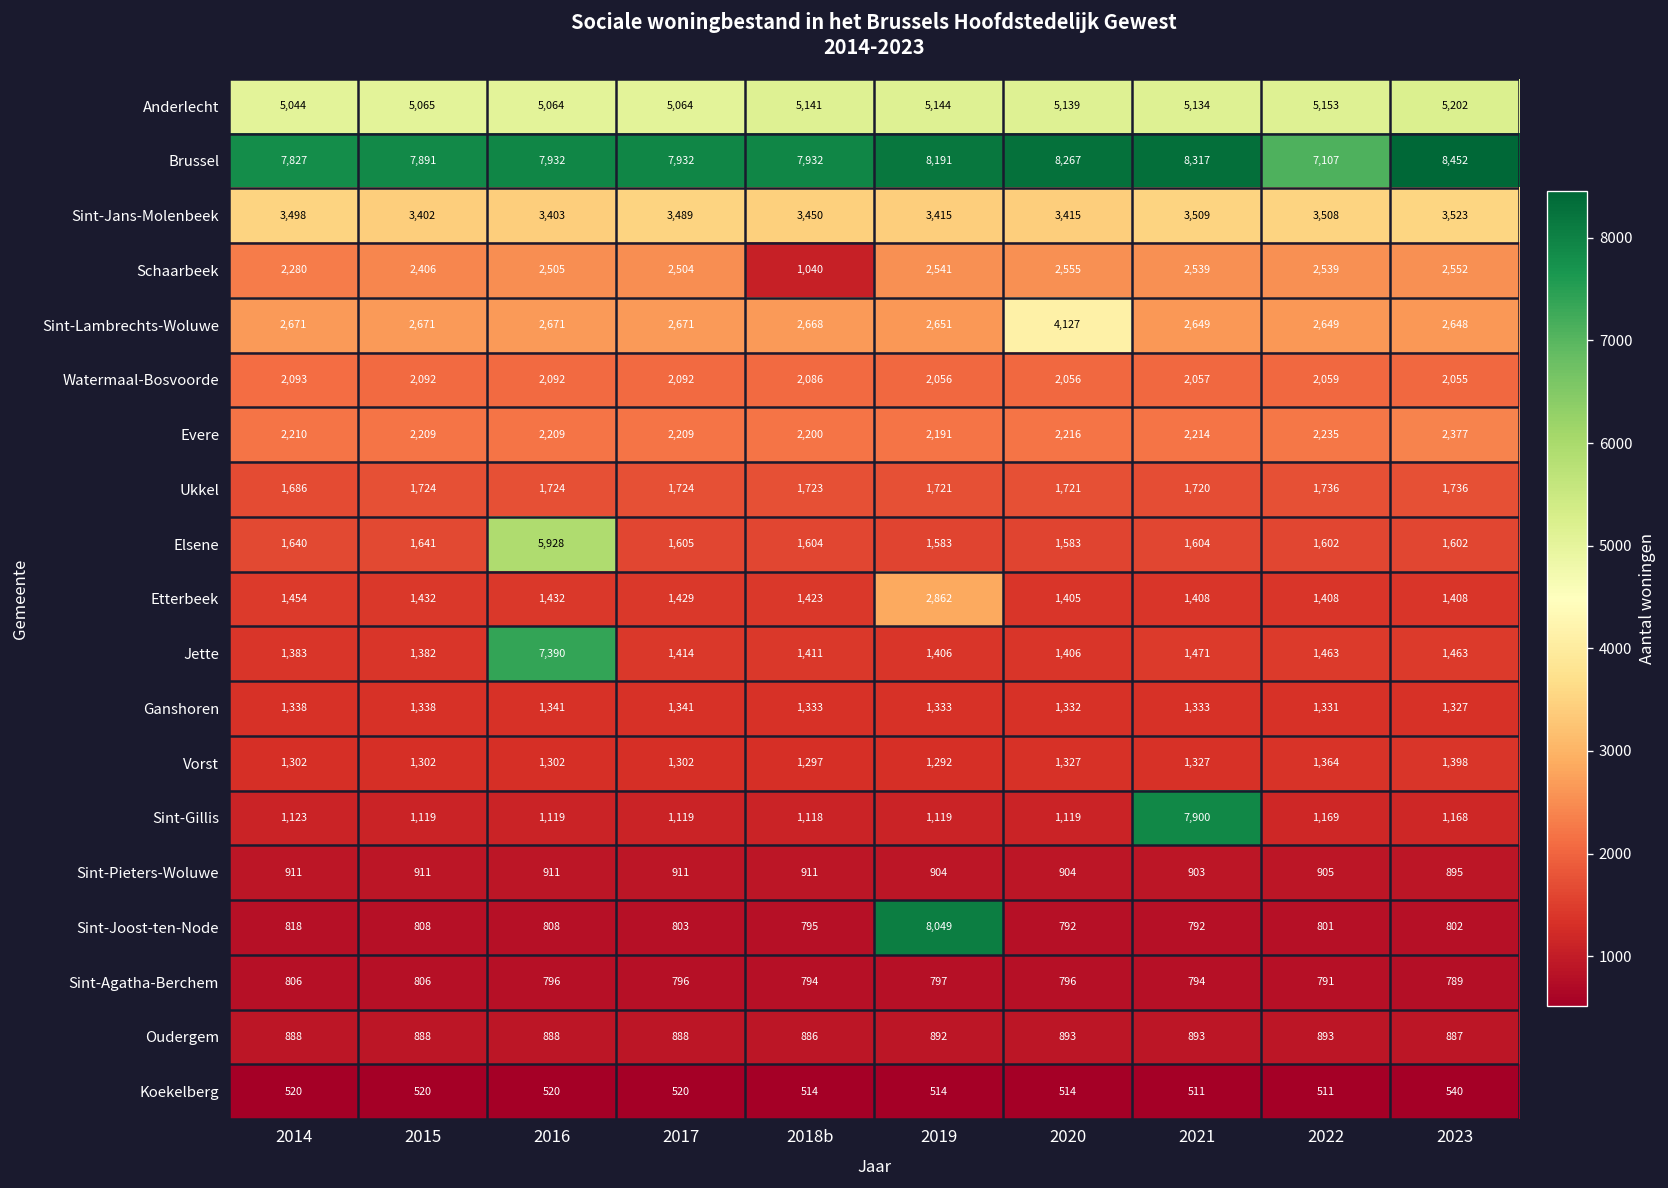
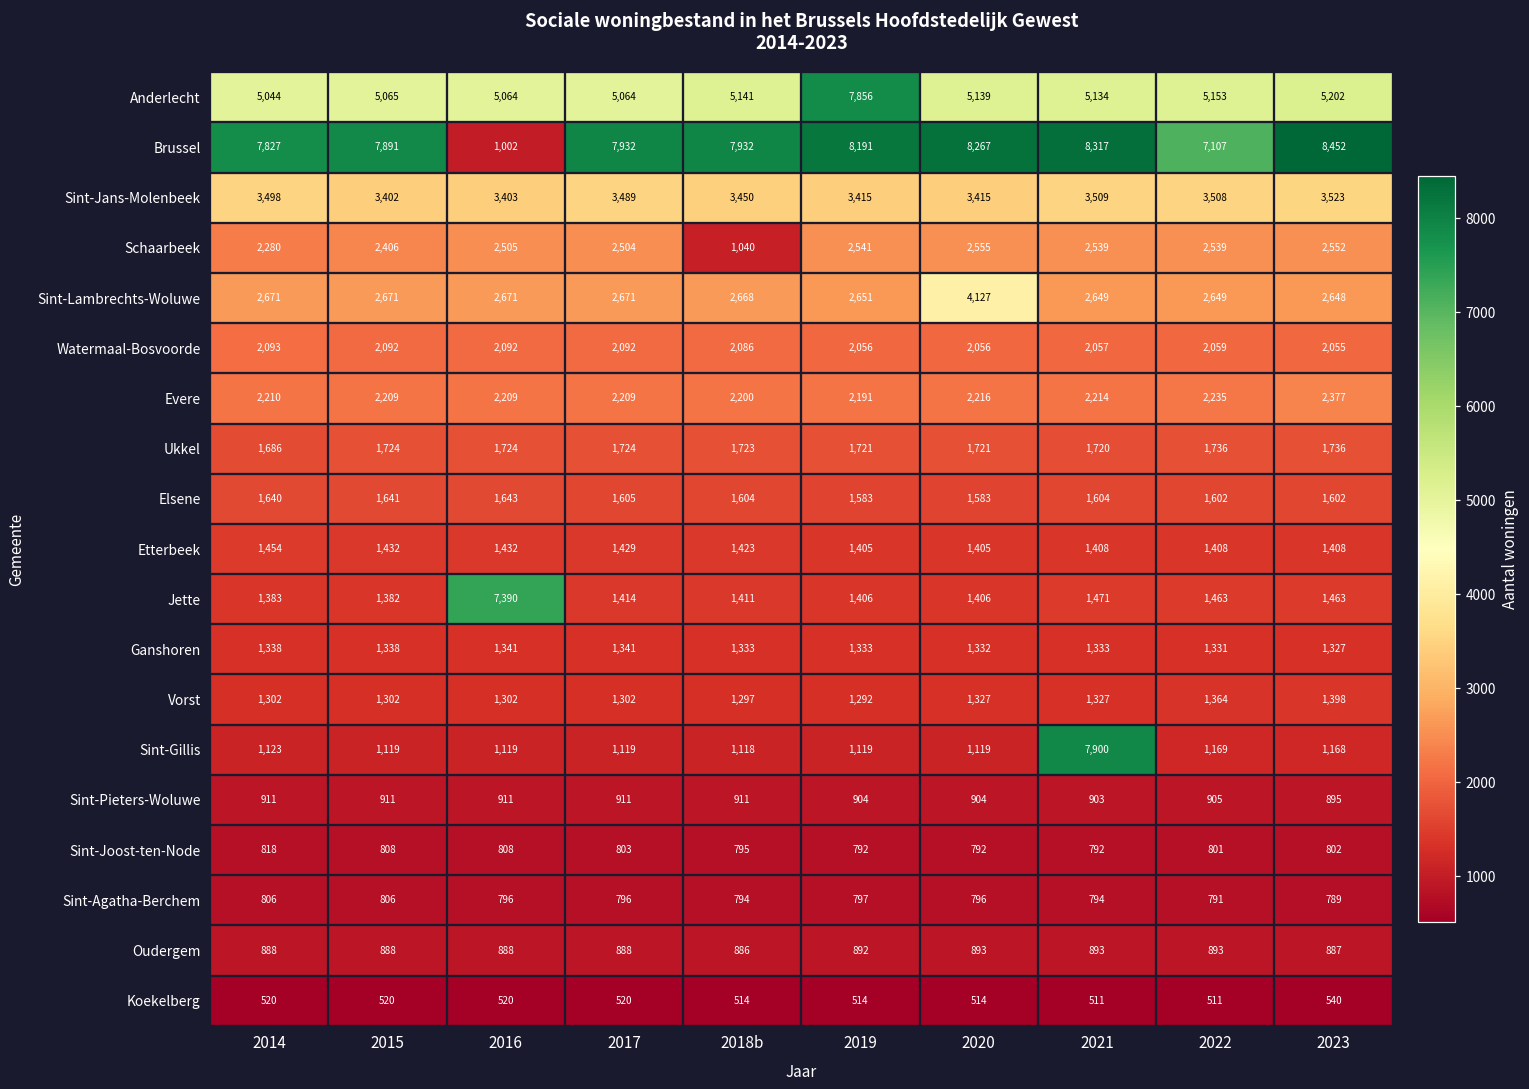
  {
    "Anderlecht": {
      "2014": "5,044",
      "2015": "5,065",
      "2016": "5,064",
      "2017": "5,064",
      "2018b": "5,141",
-     "2019": "5,144",
+     "2019": "7,856",
      "2020": "5,139",
      "2021": "5,134",
      "2022": "5,153",
      "2023": "5,202"
    },
    "Brussel": {
      "2014": "7,827",
      "2015": "7,891",
-     "2016": "7,932",
+     "2016": "1,002",
      "2017": "7,932",
      "2018b": "7,932",
      "2019": "8,191",
      "2020": "8,267",
      "2021": "8,317",
      "2022": "7,107",
      "2023": "8,452"
    },
    "Sint-Jans-Molenbeek": {
      "2014": "3,498",
      "2015": "3,402",
      "2016": "3,403",
      "2017": "3,489",
      "2018b": "3,450",
      "2019": "3,415",
      "2020": "3,415",
      "2021": "3,509",
      "2022": "3,508",
      "2023": "3,523"
    },
    "Schaarbeek": {
      "2014": "2,280",
      "2015": "2,406",
      "2016": "2,505",
      "2017": "2,504",
      "2018b": "1,040",
      "2019": "2,541",
      "2020": "2,555",
      "2021": "2,539",
      "2022": "2,539",
      "2023": "2,552"
    },
    "Sint-Lambrechts-Woluwe": {
      "2014": "2,671",
      "2015": "2,671",
      "2016": "2,671",
      "2017": "2,671",
      "2018b": "2,668",
      "2019": "2,651",
      "2020": "4,127",
      "2021": "2,649",
      "2022": "2,649",
      "2023": "2,648"
    },
    "Watermaal-Bosvoorde": {
      "2014": "2,093",
      "2015": "2,092",
      "2016": "2,092",
      "2017": "2,092",
      "2018b": "2,086",
      "2019": "2,056",
      "2020": "2,056",
      "2021": "2,057",
      "2022": "2,059",
      "2023": "2,055"
    },
    "Evere": {
      "2014": "2,210",
      "2015": "2,209",
      "2016": "2,209",
      "2017": "2,209",
      "2018b": "2,200",
      "2019": "2,191",
      "2020": "2,216",
      "2021": "2,214",
      "2022": "2,235",
      "2023": "2,377"
    },
    "Ukkel": {
      "2014": "1,686",
      "2015": "1,724",
      "2016": "1,724",
      "2017": "1,724",
      "2018b": "1,723",
      "2019": "1,721",
      "2020": "1,721",
      "2021": "1,720",
      "2022": "1,736",
      "2023": "1,736"
    },
    "Elsene": {
      "2014": "1,640",
      "2015": "1,641",
-     "2016": "5,928",
+     "2016": "1,643",
      "2017": "1,605",
      "2018b": "1,604",
      "2019": "1,583",
      "2020": "1,583",
      "2021": "1,604",
      "2022": "1,602",
      "2023": "1,602"
    },
    "Etterbeek": {
      "2014": "1,454",
      "2015": "1,432",
      "2016": "1,432",
      "2017": "1,429",
      "2018b": "1,423",
-     "2019": "2,862",
+     "2019": "1,405",
      "2020": "1,405",
      "2021": "1,408",
      "2022": "1,408",
      "2023": "1,408"
    },
    "Jette": {
      "2014": "1,383",
      "2015": "1,382",
      "2016": "7,390",
      "2017": "1,414",
      "2018b": "1,411",
      "2019": "1,406",
      "2020": "1,406",
      "2021": "1,471",
      "2022": "1,463",
      "2023": "1,463"
    },
    "Ganshoren": {
      "2014": "1,338",
      "2015": "1,338",
      "2016": "1,341",
      "2017": "1,341",
      "2018b": "1,333",
      "2019": "1,333",
      "2020": "1,332",
      "2021": "1,333",
      "2022": "1,331",
      "2023": "1,327"
    },
    "Vorst": {
      "2014": "1,302",
      "2015": "1,302",
      "2016": "1,302",
      "2017": "1,302",
      "2018b": "1,297",
      "2019": "1,292",
      "2020": "1,327",
      "2021": "1,327",
      "2022": "1,364",
      "2023": "1,398"
    },
    "Sint-Gillis": {
      "2014": "1,123",
      "2015": "1,119",
      "2016": "1,119",
      "2017": "1,119",
      "2018b": "1,118",
      "2019": "1,119",
      "2020": "1,119",
      "2021": "7,900",
      "2022": "1,169",
      "2023": "1,168"
    },
    "Sint-Pieters-Woluwe": {
      "2014": "911",
      "2015": "911",
      "2016": "911",
      "2017": "911",
      "2018b": "911",
      "2019": "904",
      "2020": "904",
      "2021": "903",
      "2022": "905",
      "2023": "895"
    },
    "Sint-Joost-ten-Node": {
      "2014": "818",
      "2015": "808",
      "2016": "808",
      "2017": "803",
      "2018b": "795",
-     "2019": "8,049",
+     "2019": "792",
      "2020": "792",
      "2021": "792",
      "2022": "801",
      "2023": "802"
    },
    "Sint-Agatha-Berchem": {
      "2014": "806",
      "2015": "806",
      "2016": "796",
      "2017": "796",
      "2018b": "794",
      "2019": "797",
      "2020": "796",
      "2021": "794",
      "2022": "791",
      "2023": "789"
    },
    "Oudergem": {
      "2014": "888",
      "2015": "888",
      "2016": "888",
      "2017": "888",
      "2018b": "886",
      "2019": "892",
      "2020": "893",
      "2021": "893",
      "2022": "893",
      "2023": "887"
    },
    "Koekelberg": {
      "2014": "520",
      "2015": "520",
      "2016": "520",
      "2017": "520",
      "2018b": "514",
      "2019": "514",
      "2020": "514",
      "2021": "511",
      "2022": "511",
      "2023": "540"
    }
  }
